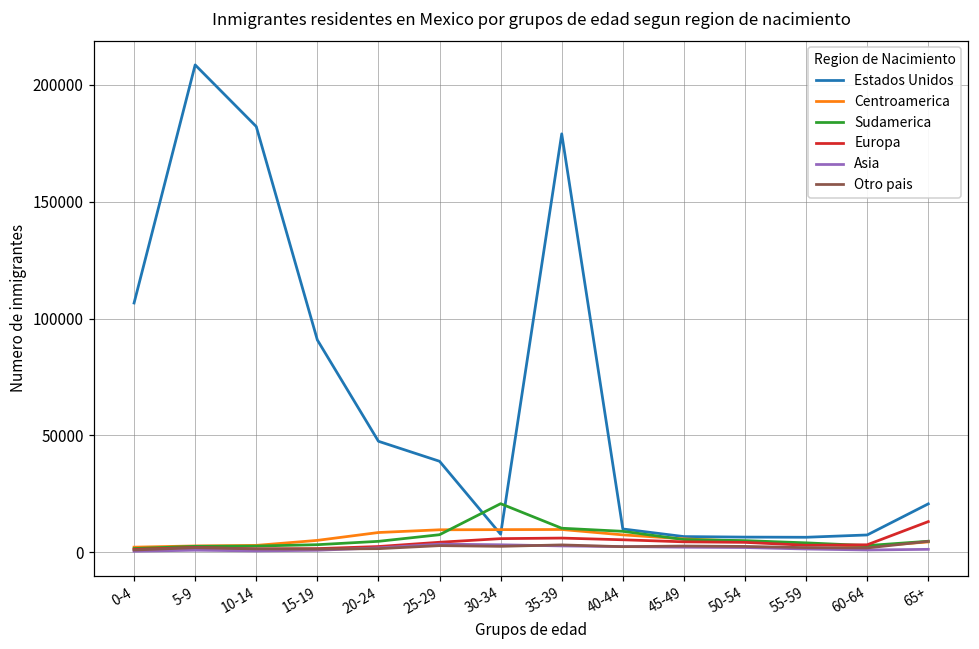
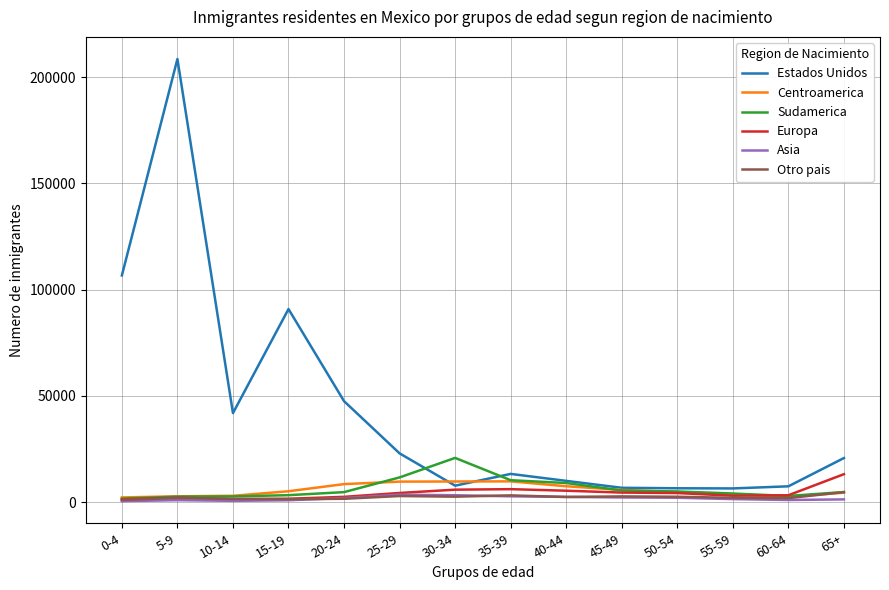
  {
    "Estados Unidos": {
      "0-4": 107000,
      "5-9": 209000,
-     "10-14": 182000,
+     "10-14": 42000,
      "15-19": 91000,
      "20-24": 47000,
-     "25-29": 39000,
+     "25-29": 23000,
      "30-34": 8000,
-     "35-39": 179000,
+     "35-39": 13000,
      "50-54": 7000,
      "55-59": 6000,
      "60-64": 7000,
      "65+": 21000
    },
    "Centroamerica": {
      "15-19": 5000,
      "20-24": 8000,
      "25-29": 10000,
      "30-34": 10000,
      "40-44": 7000
    },
    "Sudamerica": {
      "15-19": 3000,
      "20-24": 5000,
-     "25-29": 8000,
+     "25-29": 12000,
      "30-34": 21000
    },
    "Europa": {
      "30-34": 6000,
      "35-39": 6000,
      "40-44": 5000,
      "65+": 13000
    },
    "Asia": {
      "65+": 1000
    }
  }
